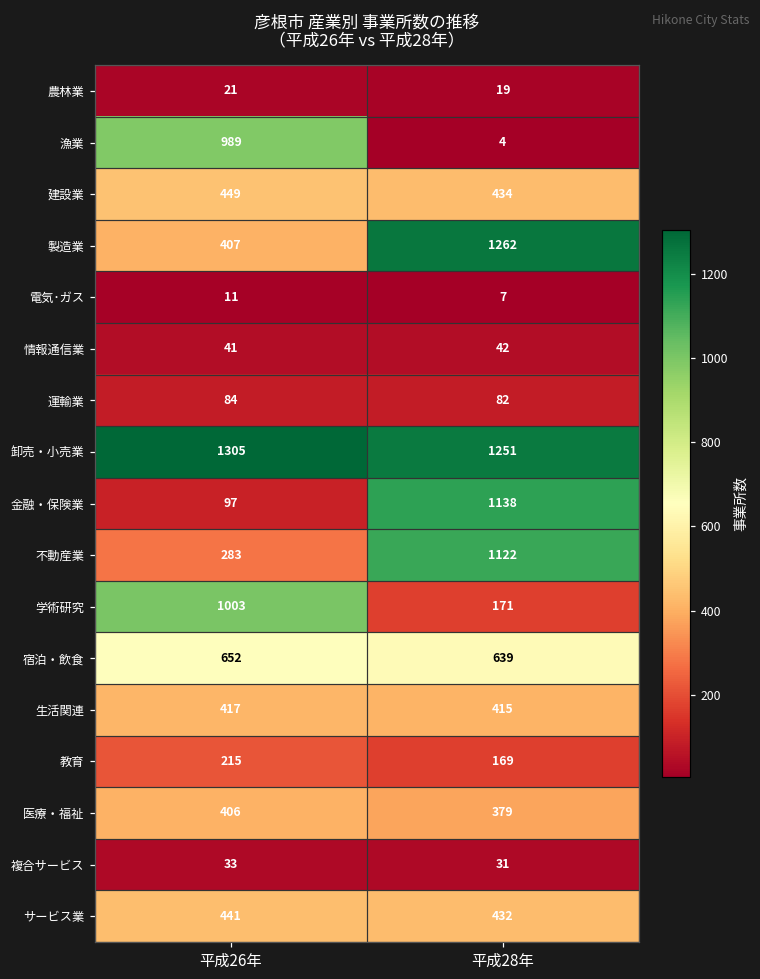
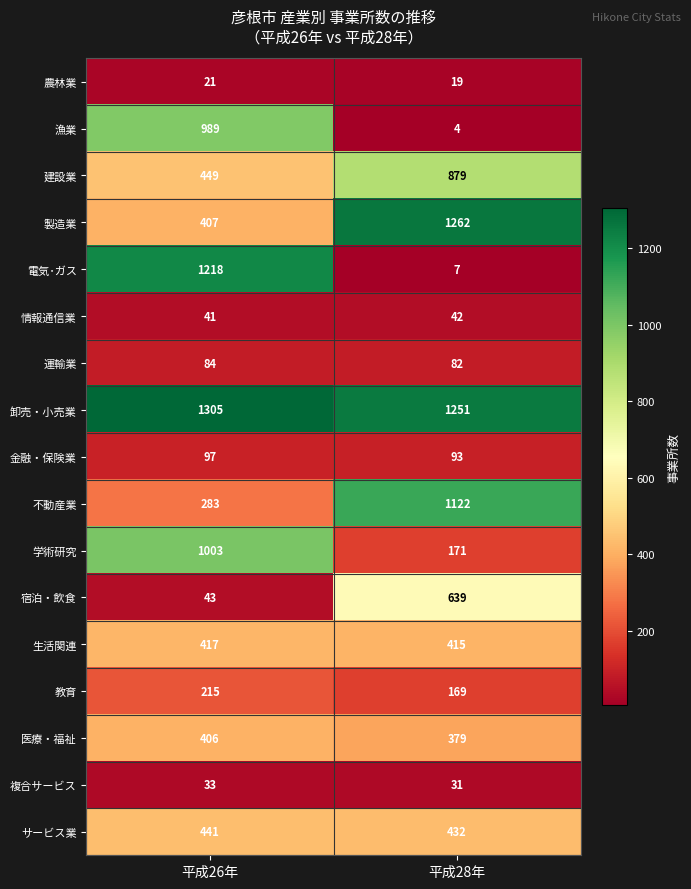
  {
    "農林業": {
      "平成26年": 21,
      "平成28年": 19
    },
    "漁業": {
      "平成26年": 989,
      "平成28年": 4
    },
    "建設業": {
      "平成26年": 449,
-     "平成28年": 434
+     "平成28年": 879
    },
    "製造業": {
      "平成26年": 407,
      "平成28年": 1262
    },
    "電気･ガス": {
-     "平成26年": 11,
+     "平成26年": 1218,
      "平成28年": 7
    },
    "情報通信業": {
      "平成26年": 41,
      "平成28年": 42
    },
    "運輸業": {
      "平成26年": 84,
      "平成28年": 82
    },
    "卸売・小売業": {
      "平成26年": 1305,
      "平成28年": 1251
    },
    "金融・保険業": {
      "平成26年": 97,
-     "平成28年": 1138
+     "平成28年": 93
    },
    "不動産業": {
      "平成26年": 283,
      "平成28年": 1122
    },
    "学術研究": {
      "平成26年": 1003,
      "平成28年": 171
    },
    "宿泊・飲食": {
-     "平成26年": 652,
+     "平成26年": 43,
      "平成28年": 639
    },
    "生活関連": {
      "平成26年": 417,
      "平成28年": 415
    },
    "教育": {
      "平成26年": 215,
      "平成28年": 169
    },
    "医療・福祉": {
      "平成26年": 406,
      "平成28年": 379
    },
    "複合サービス": {
      "平成26年": 33,
      "平成28年": 31
    },
    "サービス業": {
      "平成26年": 441,
      "平成28年": 432
    }
  }
